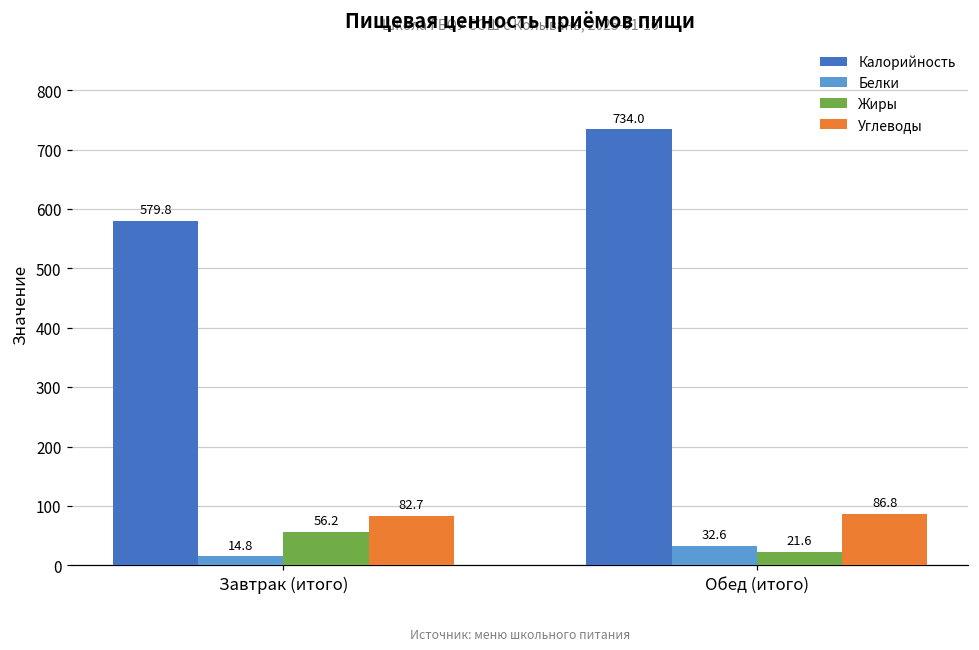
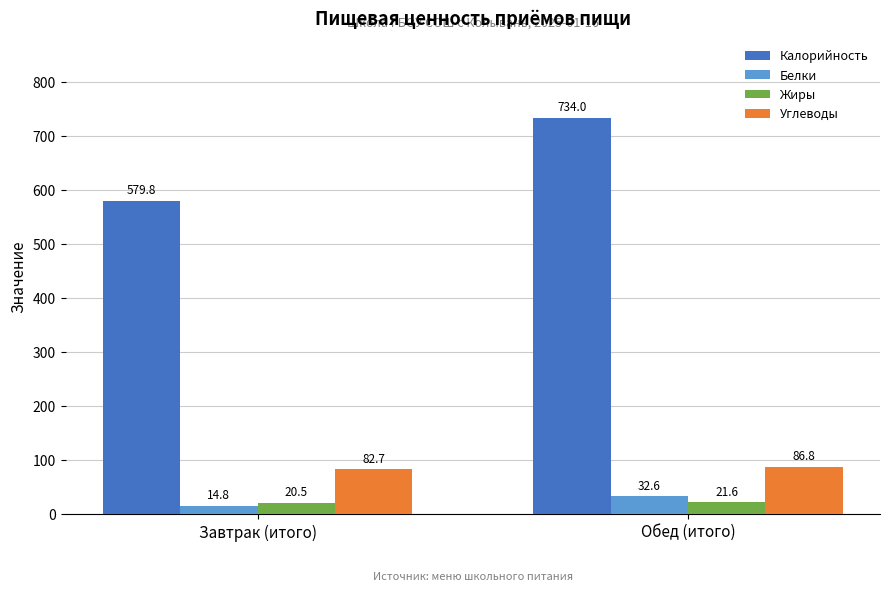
  {
    "Жиры": {
-     "Завтрак (итого)": 56.2,
+     "Завтрак (итого)": 20.5,
      "Обед (итого)": 21.6
    },
    "Углеводы": {
      "Завтрак (итого)": 82.7,
      "Обед (итого)": 86.8
    }
  }
